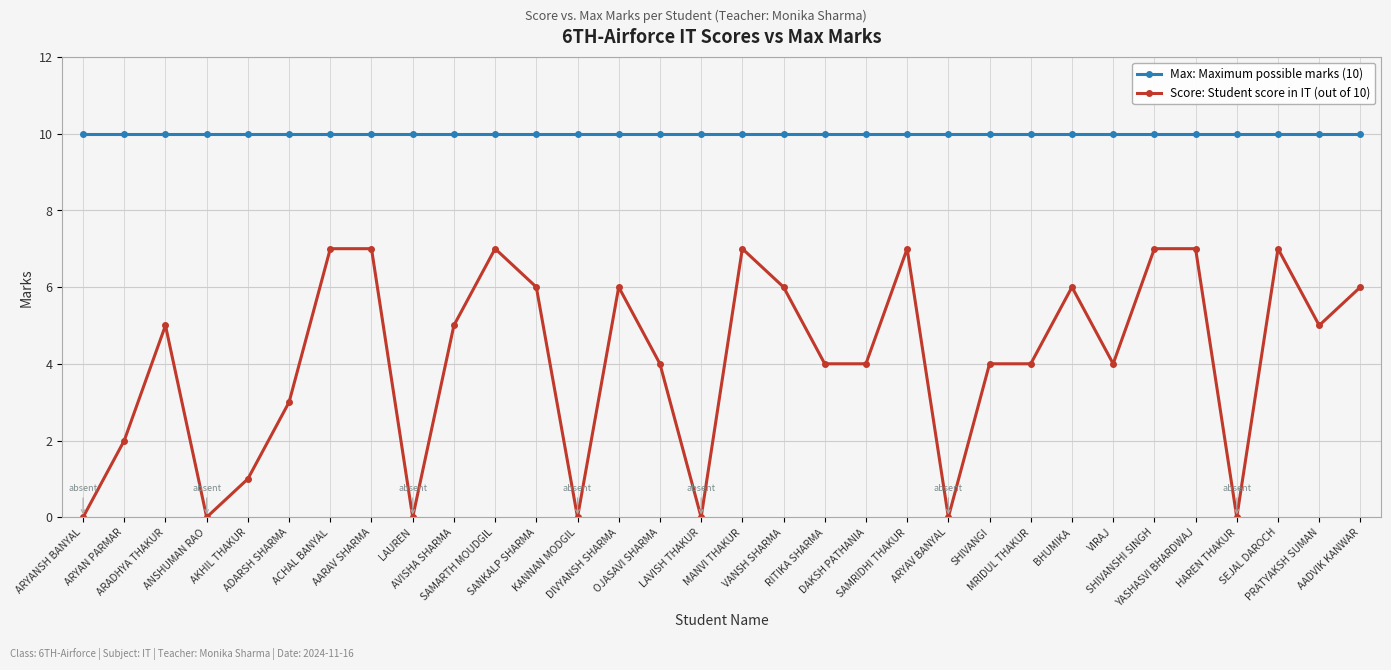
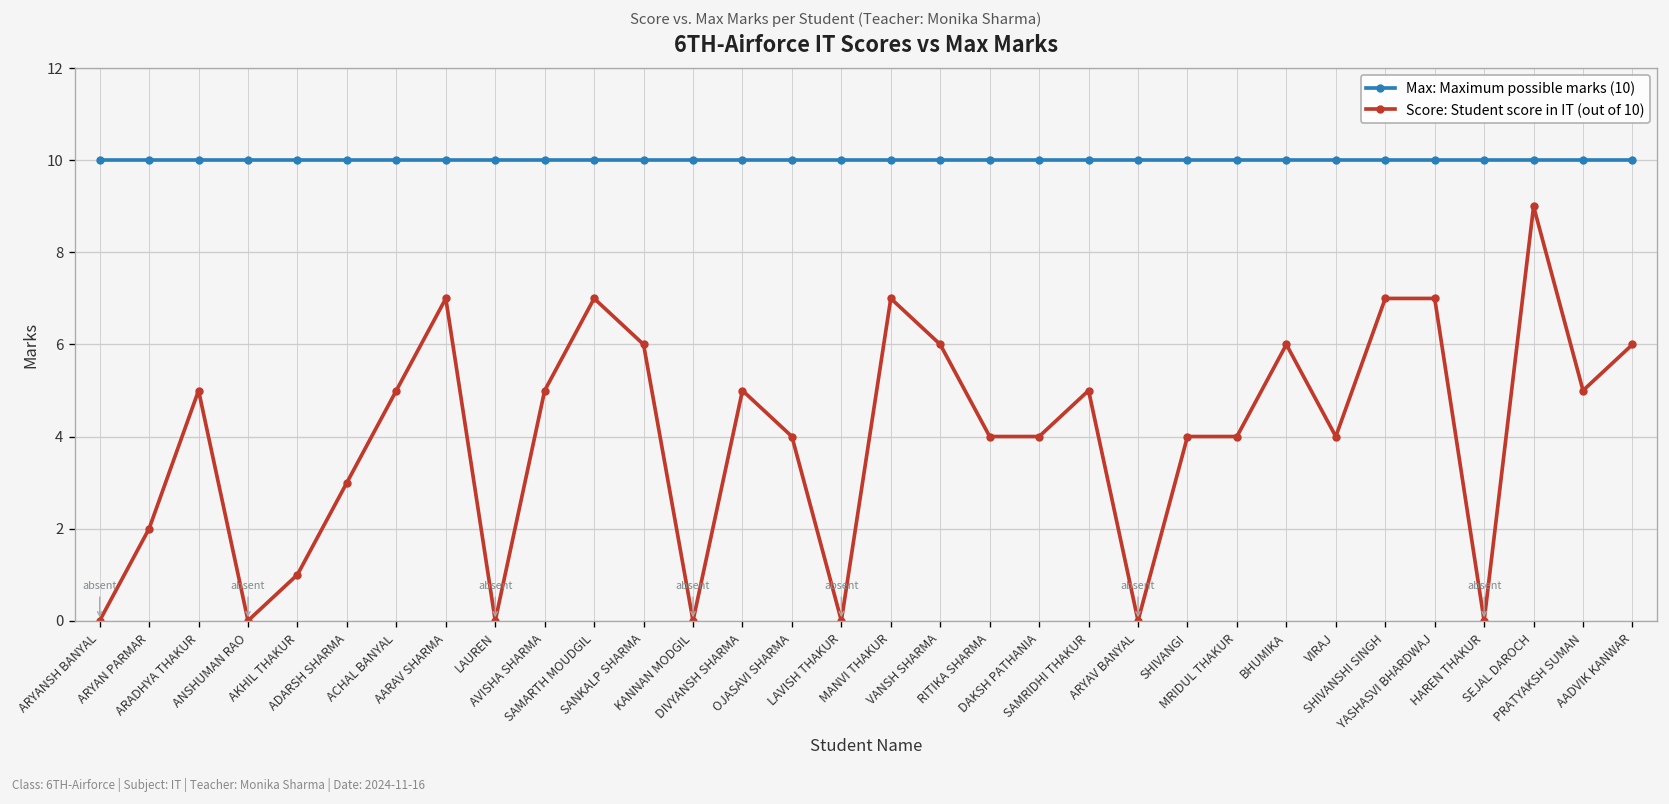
  {
    "Max: Maximum possible marks (10)": {
      "ARYANSH BANYAL": 10,
      "ARYAN PARMAR": 10,
      "ARADHYA THAKUR": 10,
      "ANSHUMAN RAO": 10,
      "AKHIL THAKUR": 10,
      "ADARSH SHARMA": 10,
      "ACHAL BANYAL": 10,
      "AARAV SHARMA": 10,
      "LAUREN": 10,
      "AVISHA SHARMA": 10,
      "SAMARTH MOUDGIL": 10,
      "SANKALP SHARMA": 10,
      "KANNAN MODGIL": 10,
      "DIVYANSH SHARMA": 10,
      "OJASAVI SHARMA": 10,
      "LAVISH THAKUR": 10,
      "MANVI THAKUR": 10,
      "VANSH SHARMA": 10,
      "RITIKA SHARMA": 10,
      "DAKSH PATHANIA": 10,
      "SAMRIDHI THAKUR": 10,
      "ARYAV BANYAL": 10,
      "SHIVANGI": 10,
      "MRIDUL THAKUR": 10,
      "BHUMIKA": 10,
      "VIRAJ": 10,
      "SHIVANSHI SINGH": 10,
      "YASHASVI BHARDWAJ": 10,
      "HAREN THAKUR": 10,
      "SEJAL DAROCH": 10,
      "PRATYAKSH SUMAN": 10,
      "AADVIK KANWAR": 10
    },
    "Score: Student score in IT (out of 10)": {
      "ARYANSH BANYAL": 0,
      "ARYAN PARMAR": 2,
      "ARADHYA THAKUR": 5,
      "ANSHUMAN RAO": 0,
      "AKHIL THAKUR": 1,
      "ADARSH SHARMA": 3,
-     "ACHAL BANYAL": 7,
+     "ACHAL BANYAL": 5,
      "AARAV SHARMA": 7,
      "LAUREN": 0,
      "AVISHA SHARMA": 5,
      "SAMARTH MOUDGIL": 7,
      "SANKALP SHARMA": 6,
      "KANNAN MODGIL": 0,
-     "DIVYANSH SHARMA": 6,
+     "DIVYANSH SHARMA": 5,
      "OJASAVI SHARMA": 4,
      "LAVISH THAKUR": 0,
      "MANVI THAKUR": 7,
      "VANSH SHARMA": 6,
      "RITIKA SHARMA": 4,
      "DAKSH PATHANIA": 4,
-     "SAMRIDHI THAKUR": 7,
+     "SAMRIDHI THAKUR": 5,
      "ARYAV BANYAL": 0,
      "SHIVANGI": 4,
      "MRIDUL THAKUR": 4,
      "BHUMIKA": 6,
      "VIRAJ": 4,
      "SHIVANSHI SINGH": 7,
      "YASHASVI BHARDWAJ": 7,
      "HAREN THAKUR": 0,
-     "SEJAL DAROCH": 7,
+     "SEJAL DAROCH": 9,
      "PRATYAKSH SUMAN": 5,
      "AADVIK KANWAR": 6
    }
  }
